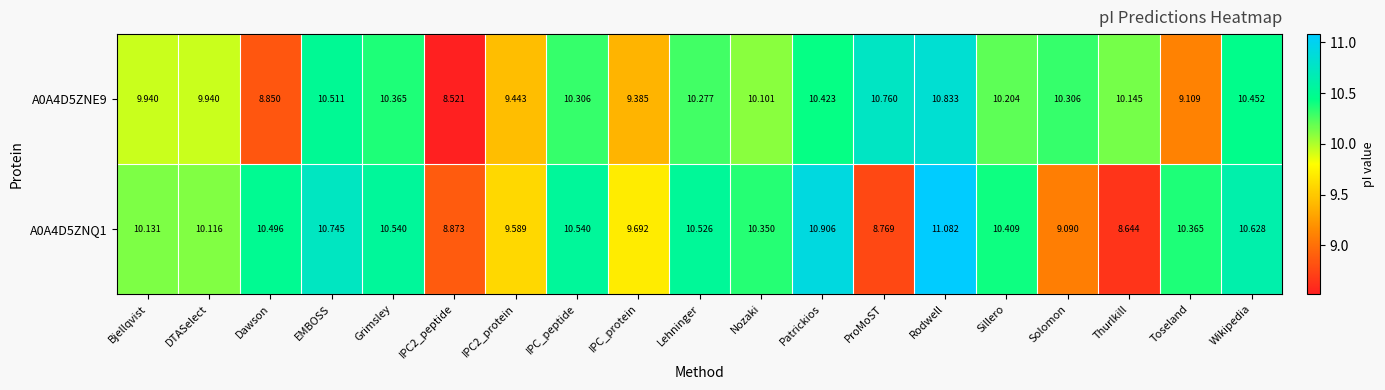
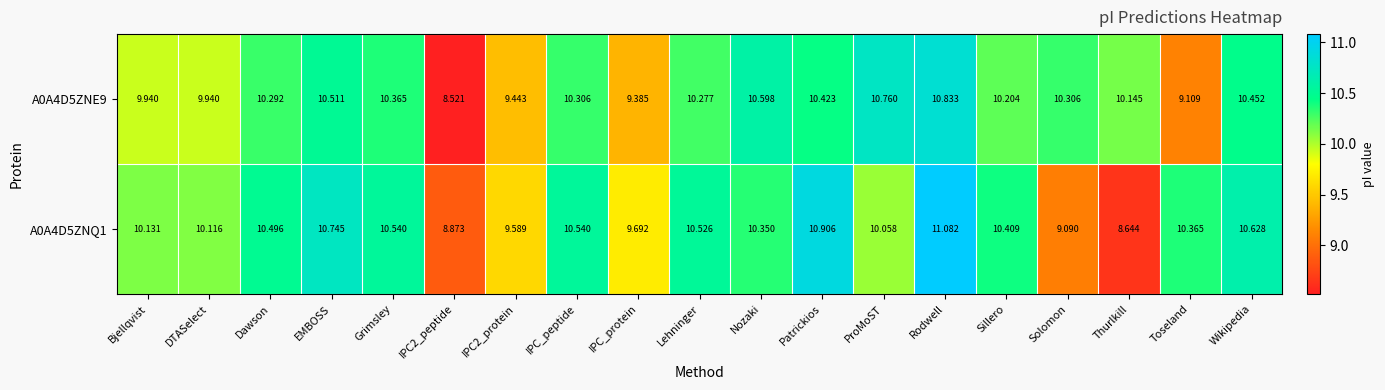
  {
    "A0A4D5ZNE9": {
      "Bjellqvist": 9.940,
      "DTASelect": 9.940,
-     "Dawson": 8.850,
+     "Dawson": 10.292,
      "EMBOSS": 10.511,
      "Grimsley": 10.365,
      "IPC2_peptide": 8.521,
      "IPC2_protein": 9.443,
      "IPC_peptide": 10.306,
      "IPC_protein": 9.385,
      "Lehninger": 10.277,
-     "Nozaki": 10.101,
+     "Nozaki": 10.598,
      "Patrickios": 10.423,
      "ProMoST": 10.760,
      "Rodwell": 10.833,
      "Sillero": 10.204,
      "Solomon": 10.306,
      "Thurlkill": 10.145,
      "Toseland": 9.109,
      "Wikipedia": 10.452
    },
    "A0A4D5ZNQ1": {
      "Bjellqvist": 10.131,
      "DTASelect": 10.116,
      "Dawson": 10.496,
      "EMBOSS": 10.745,
      "Grimsley": 10.540,
      "IPC2_peptide": 8.873,
      "IPC2_protein": 9.589,
      "IPC_peptide": 10.540,
      "IPC_protein": 9.692,
      "Lehninger": 10.526,
      "Nozaki": 10.350,
      "Patrickios": 10.906,
-     "ProMoST": 8.769,
+     "ProMoST": 10.058,
      "Rodwell": 11.082,
      "Sillero": 10.409,
      "Solomon": 9.090,
      "Thurlkill": 8.644,
      "Toseland": 10.365,
      "Wikipedia": 10.628
    }
  }
